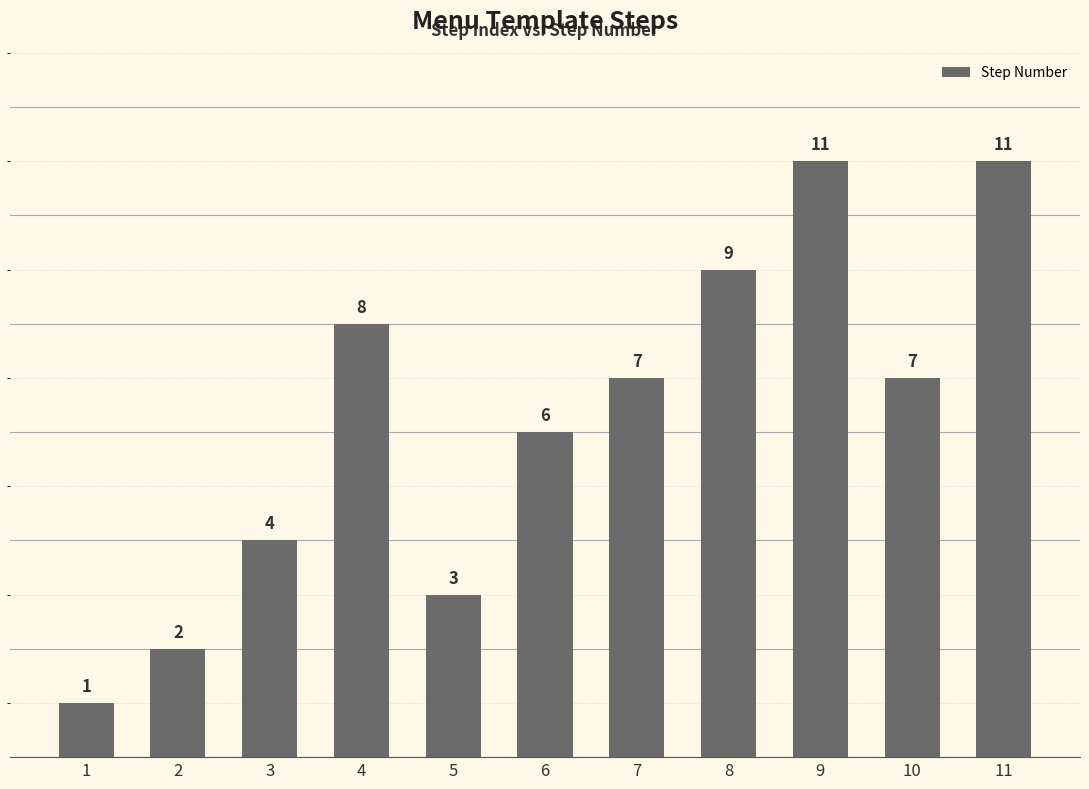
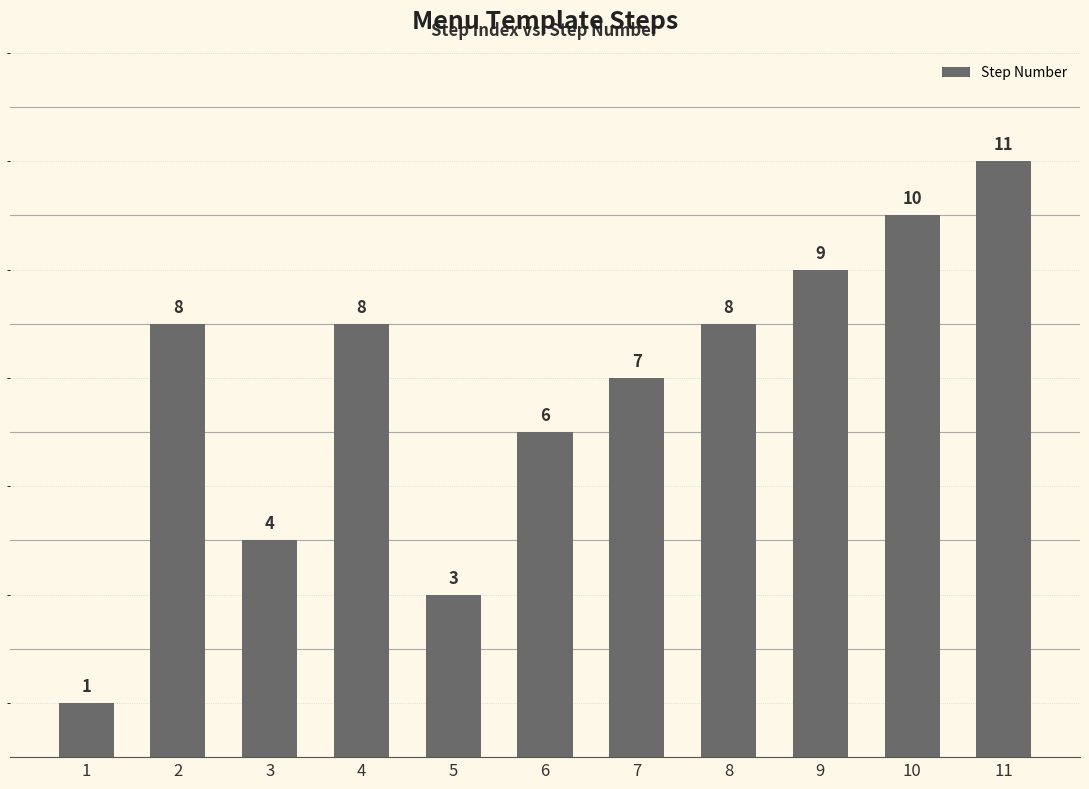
  {
    "1": 1,
-   "2": 2,
+   "2": 8,
    "3": 4,
    "4": 8,
    "5": 3,
    "6": 6,
    "7": 7,
-   "8": 9,
-   "9": 11,
-   "10": 7,
+   "8": 8,
+   "9": 9,
+   "10": 10,
    "11": 11
  }
